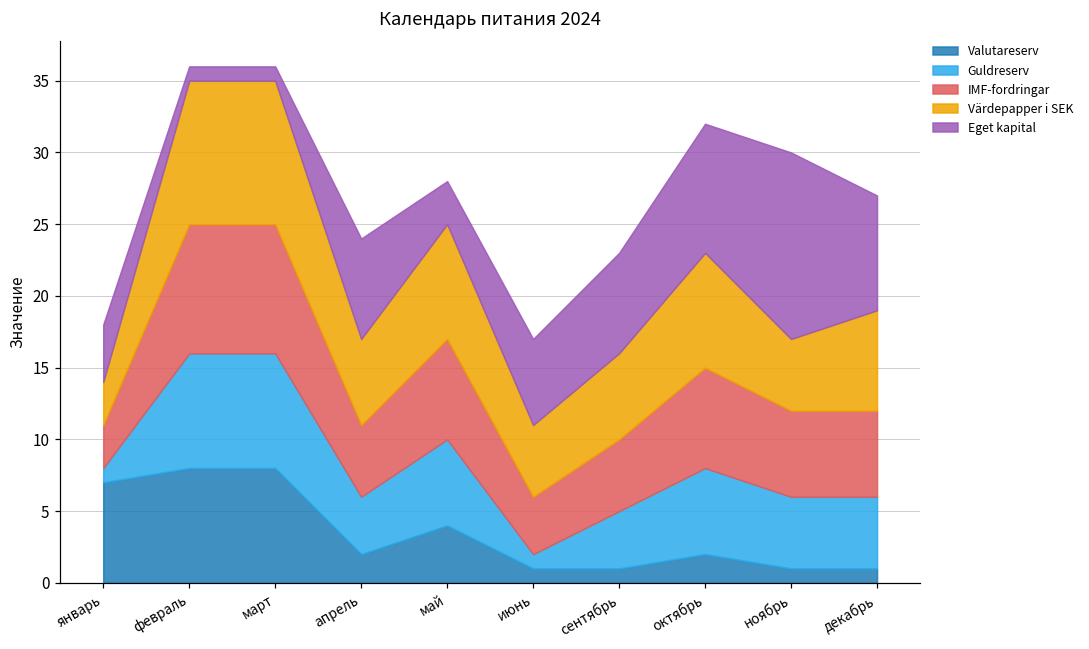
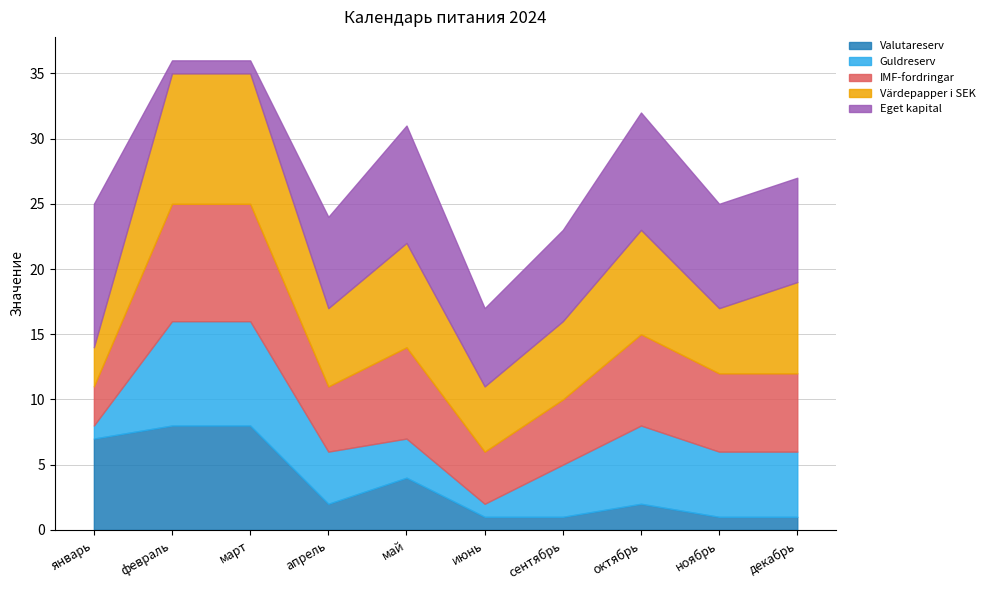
  {
    "Valutareserv": {
      "январь": 7,
      "февраль": 8,
      "март": 8,
      "апрель": 2,
      "май": 4,
      "июнь": 1,
      "сентябрь": 1,
      "октябрь": 2,
      "ноябрь": 1,
      "декабрь": 1
    },
    "Guldreserv": {
      "январь": 1,
      "февраль": 8,
      "март": 8,
      "апрель": 4,
-     "май": 6,
+     "май": 3,
      "июнь": 1,
      "сентябрь": 4,
      "октябрь": 6,
      "ноябрь": 5,
      "декабрь": 5
    },
    "IMF-fordringar": {
      "январь": 3,
      "февраль": 9,
      "март": 9,
      "апрель": 5,
      "май": 7,
      "июнь": 4,
      "сентябрь": 5,
      "октябрь": 7,
      "ноябрь": 6,
      "декабрь": 6
    },
    "Värdepapper i SEK": {
      "январь": 3,
      "февраль": 10,
      "март": 10,
      "апрель": 6,
      "май": 8,
      "июнь": 5,
      "сентябрь": 6,
      "октябрь": 8,
      "ноябрь": 5,
      "декабрь": 7
    },
    "Eget kapital": {
-     "январь": 4,
+     "январь": 11,
      "февраль": 1,
      "март": 1,
      "апрель": 7,
-     "май": 3,
+     "май": 9,
      "июнь": 6,
      "сентябрь": 7,
      "октябрь": 9,
-     "ноябрь": 13,
+     "ноябрь": 8,
      "декабрь": 8
    }
  }
